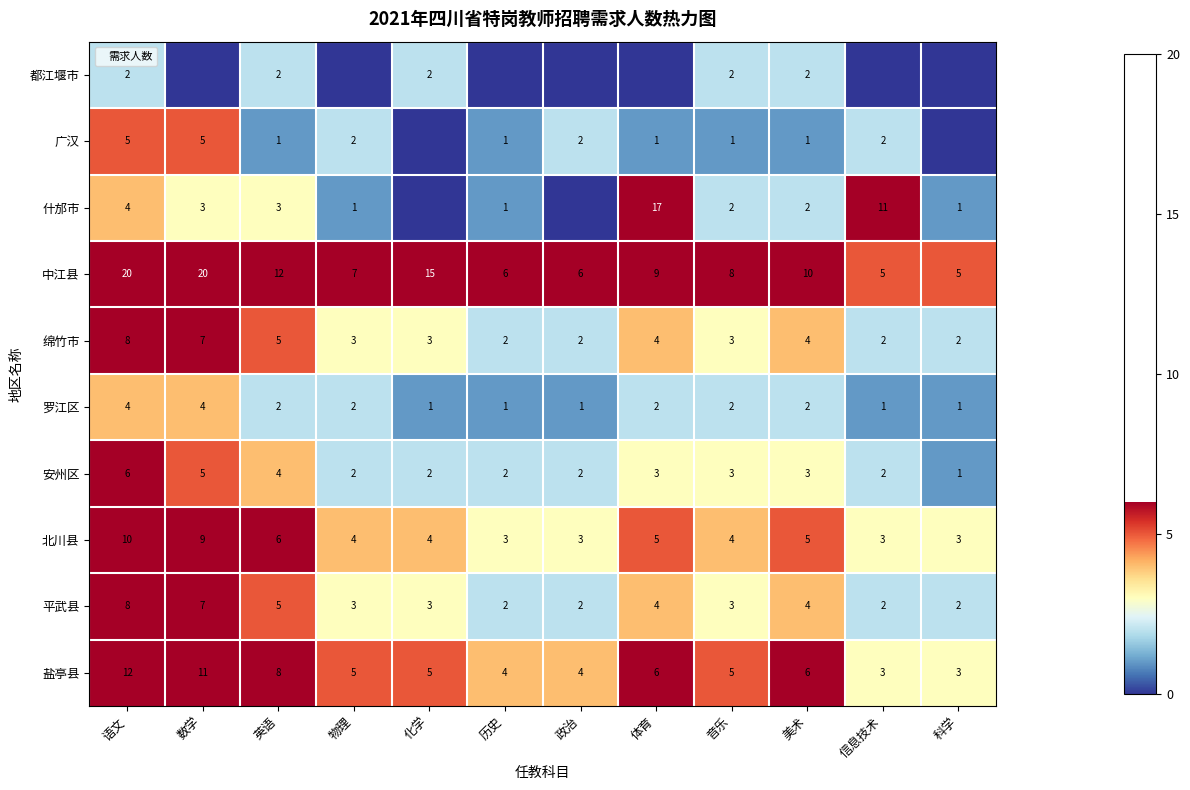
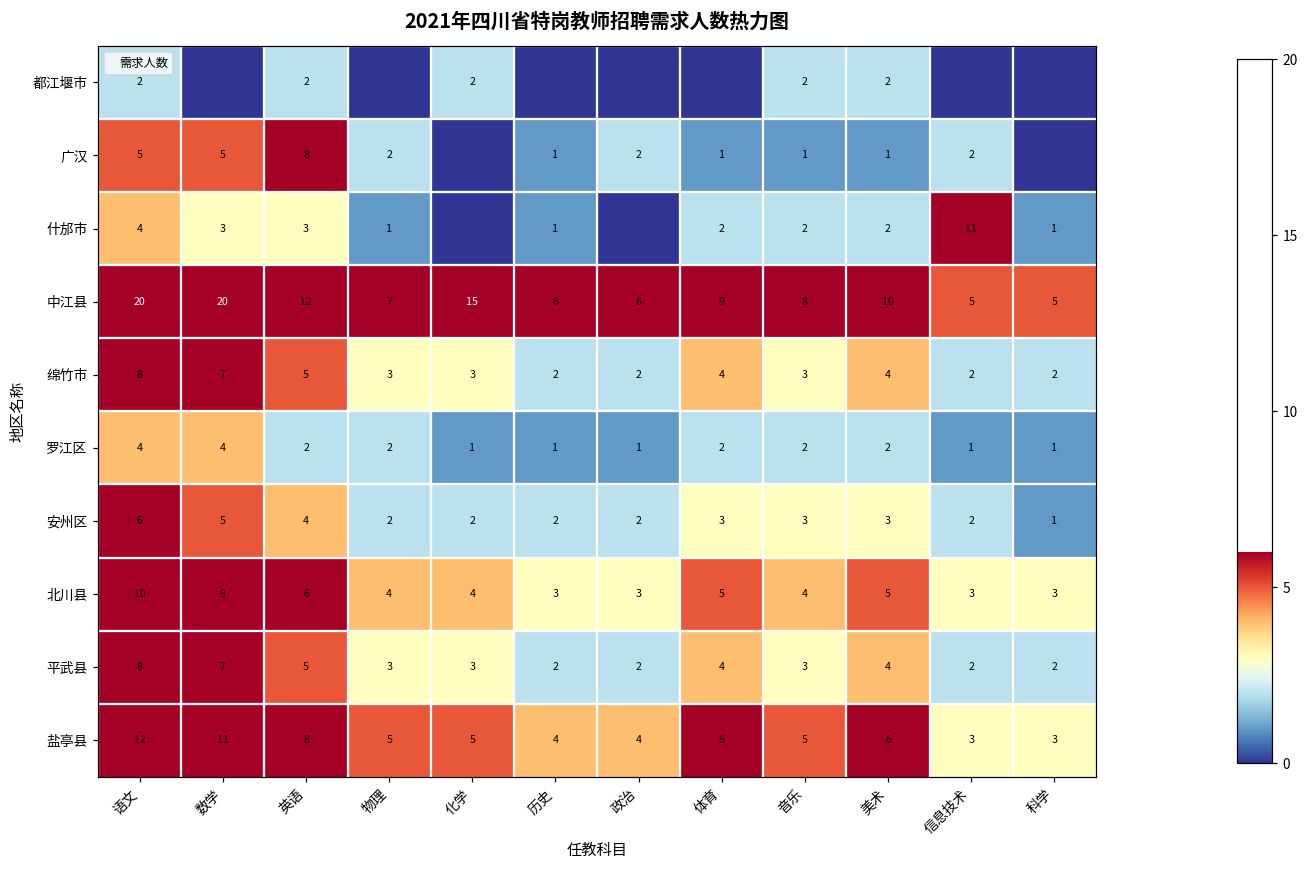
  {
    "都江堰市": {
      "语文": 2,
      "英语": 2,
      "化学": 2,
      "音乐": 2,
      "美术": 2
    },
    "广汉": {
      "语文": 5,
      "数学": 5,
-     "英语": 1,
+     "英语": 8,
      "物理": 2,
      "历史": 1,
      "政治": 2,
      "体育": 1,
      "音乐": 1,
      "美术": 1,
      "信息技术": 2
    },
    "什邡市": {
      "语文": 4,
      "数学": 3,
      "英语": 3,
      "物理": 1,
      "历史": 1,
-     "体育": 17,
+     "体育": 2,
      "音乐": 2,
      "美术": 2,
      "信息技术": 11,
      "科学": 1
    },
    "中江县": {
      "语文": 20,
      "数学": 20,
      "英语": 12,
      "物理": 7,
      "化学": 15,
      "历史": 6,
      "政治": 6,
      "体育": 9,
      "音乐": 8,
      "美术": 10,
      "信息技术": 5,
      "科学": 5
    },
    "绵竹市": {
      "语文": 8,
      "数学": 7,
      "英语": 5,
      "物理": 3,
      "化学": 3,
      "历史": 2,
      "政治": 2,
      "体育": 4,
      "音乐": 3,
      "美术": 4,
      "信息技术": 2,
      "科学": 2
    },
    "罗江区": {
      "语文": 4,
      "数学": 4,
      "英语": 2,
      "物理": 2,
      "化学": 1,
      "历史": 1,
      "政治": 1,
      "体育": 2,
      "音乐": 2,
      "美术": 2,
      "信息技术": 1,
      "科学": 1
    },
    "安州区": {
      "语文": 6,
      "数学": 5,
      "英语": 4,
      "物理": 2,
      "化学": 2,
      "历史": 2,
      "政治": 2,
      "体育": 3,
      "音乐": 3,
      "美术": 3,
      "信息技术": 2,
      "科学": 1
    },
    "北川县": {
      "语文": 10,
      "数学": 9,
      "英语": 6,
      "物理": 4,
      "化学": 4,
      "历史": 3,
      "政治": 3,
      "体育": 5,
      "音乐": 4,
      "美术": 5,
      "信息技术": 3,
      "科学": 3
    },
    "平武县": {
      "语文": 8,
      "数学": 7,
      "英语": 5,
      "物理": 3,
      "化学": 3,
      "历史": 2,
      "政治": 2,
      "体育": 4,
      "音乐": 3,
      "美术": 4,
      "信息技术": 2,
      "科学": 2
    },
    "盐亭县": {
      "语文": 12,
      "数学": 11,
      "英语": 8,
      "物理": 5,
      "化学": 5,
      "历史": 4,
      "政治": 4,
      "体育": 6,
      "音乐": 5,
      "美术": 6,
      "信息技术": 3,
      "科学": 3
    }
  }
